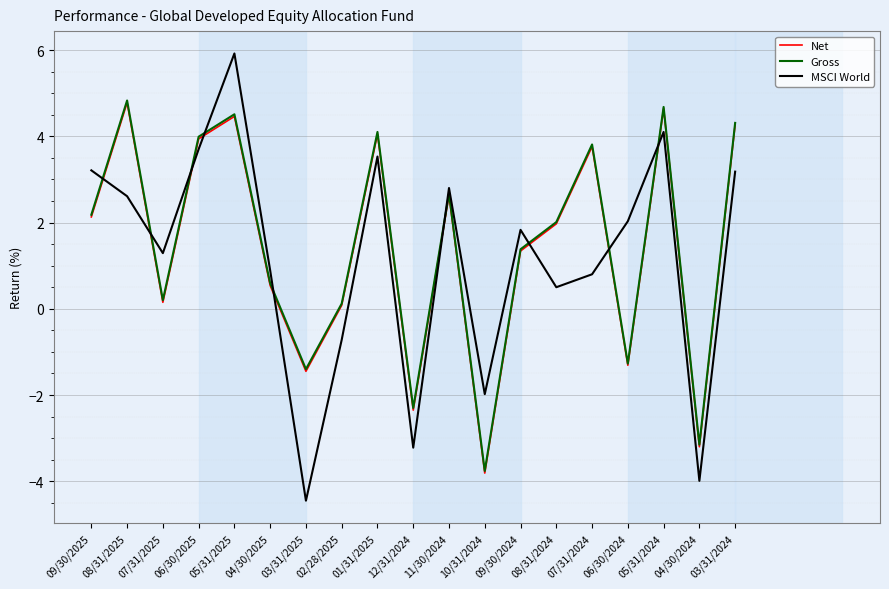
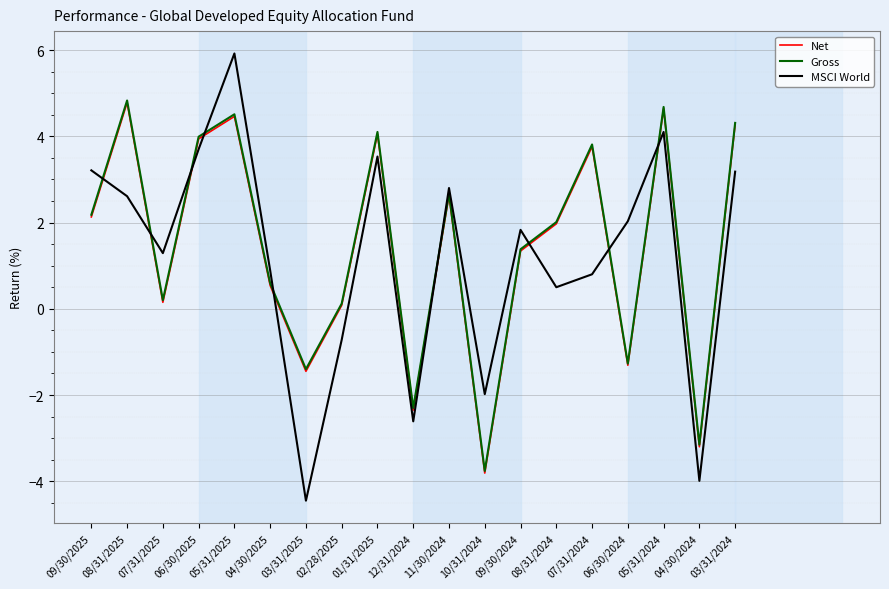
  {
    "MSCI World": {
      "09/30/2025": 3.2,
      "08/31/2025": 2.6,
      "07/31/2025": 1.3,
      "06/30/2025": 3.7,
      "05/31/2025": 5.9,
      "04/30/2025": 0.9,
      "03/31/2025": -4.5,
      "02/28/2025": -0.7,
      "01/31/2025": 3.5,
-     "12/31/2024": -3.2,
+     "12/31/2024": -2.6,
      "11/30/2024": 2.8,
      "10/31/2024": -2.0,
      "09/30/2024": 1.8,
      "08/31/2024": 0.5,
      "07/31/2024": 0.8,
      "06/30/2024": 2.0,
      "05/31/2024": 4.1,
      "04/30/2024": -4.0,
      "03/31/2024": 3.2
    }
  }
